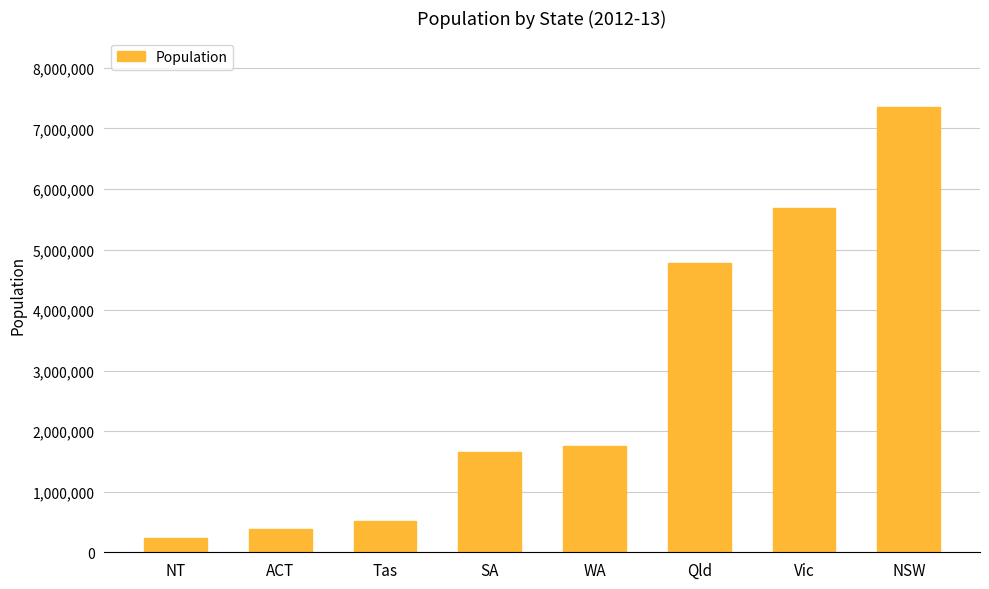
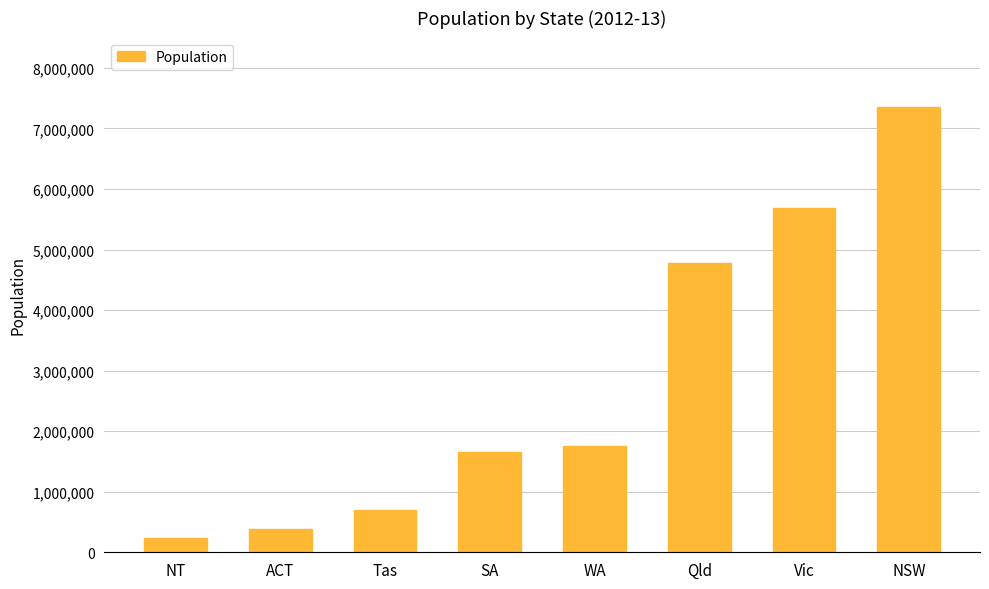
  {
    "NT": "200,000",
    "ACT": "400,000",
-   "Tas": "500,000",
+   "Tas": "700,000",
    "SA": "1,700,000",
    "WA": "1,800,000",
    "Qld": "4,800,000",
    "Vic": "5,700,000",
    "NSW": "7,400,000"
  }
